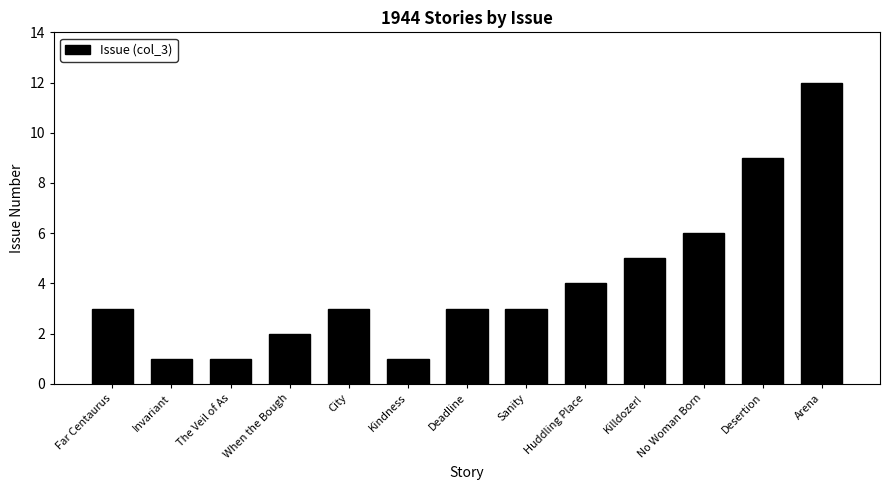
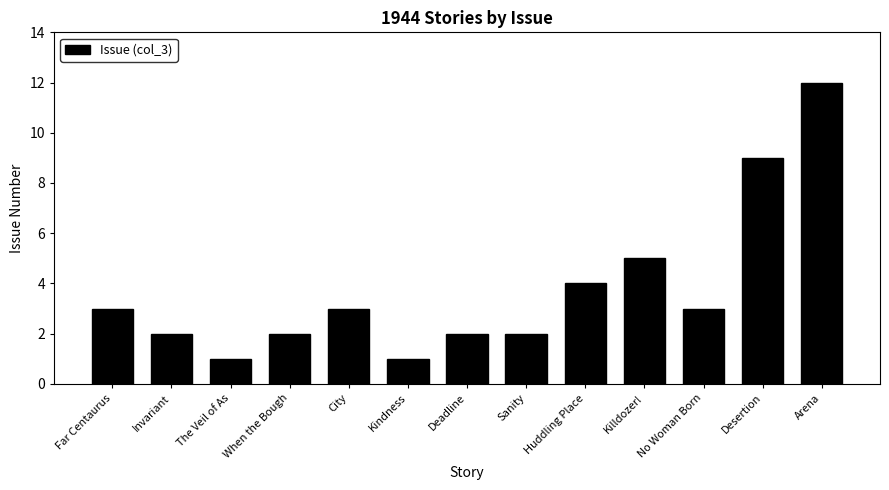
  {
    "Far Centaurus": 3,
-   "Invariant": 1,
+   "Invariant": 2,
    "The Veil of As": 1,
    "When the Bough": 2,
    "City": 3,
    "Kindness": 1,
-   "Deadline": 3,
-   "Sanity": 3,
+   "Deadline": 2,
+   "Sanity": 2,
    "Huddling Place": 4,
    "Killdozer!": 5,
-   "No Woman Born": 6,
+   "No Woman Born": 3,
    "Desertion": 9,
    "Arena": 12
  }
